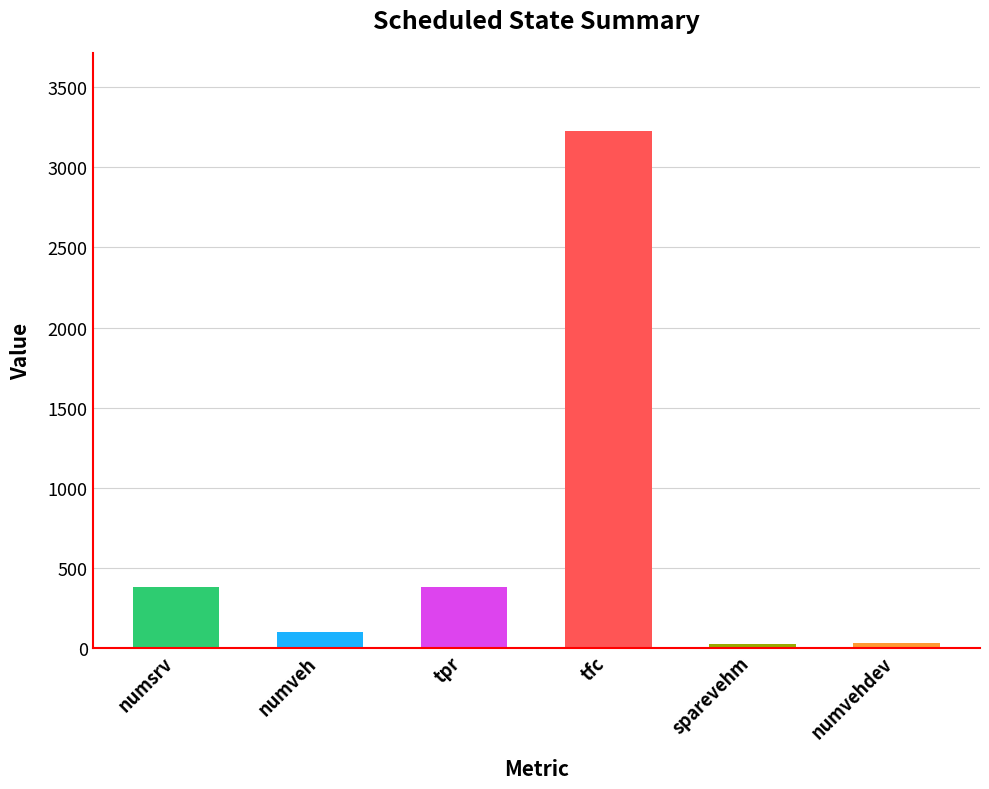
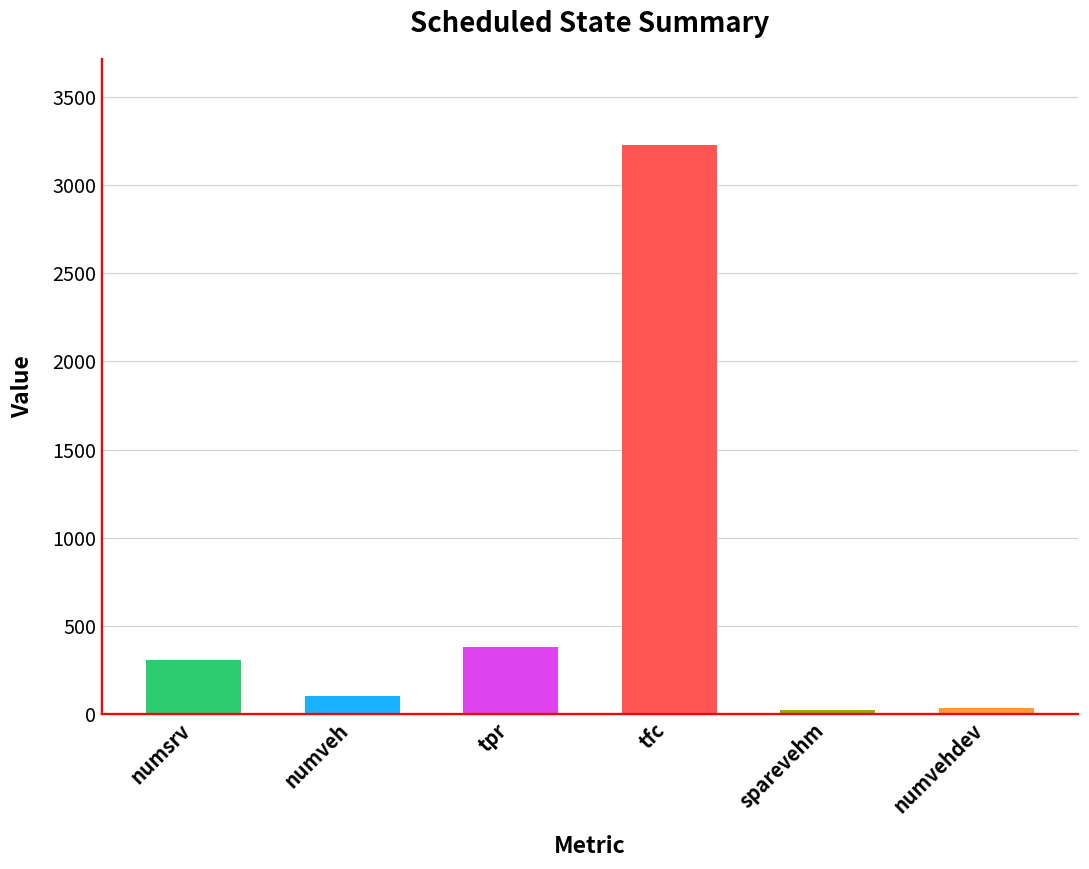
  {
-   "numsrv": 380,
+   "numsrv": 310,
    "numveh": 110,
    "tpr": 380,
    "tfc": 3230,
    "sparevehm": 30,
    "numvehdev": 30
  }
